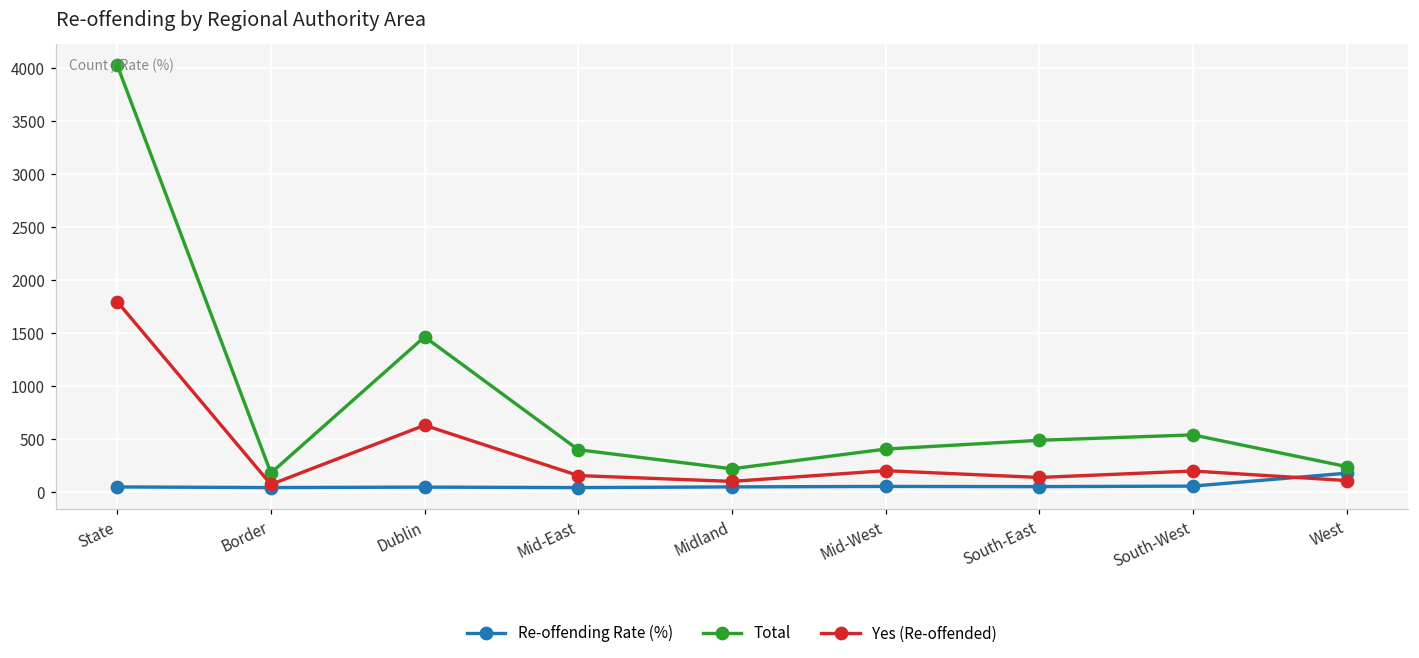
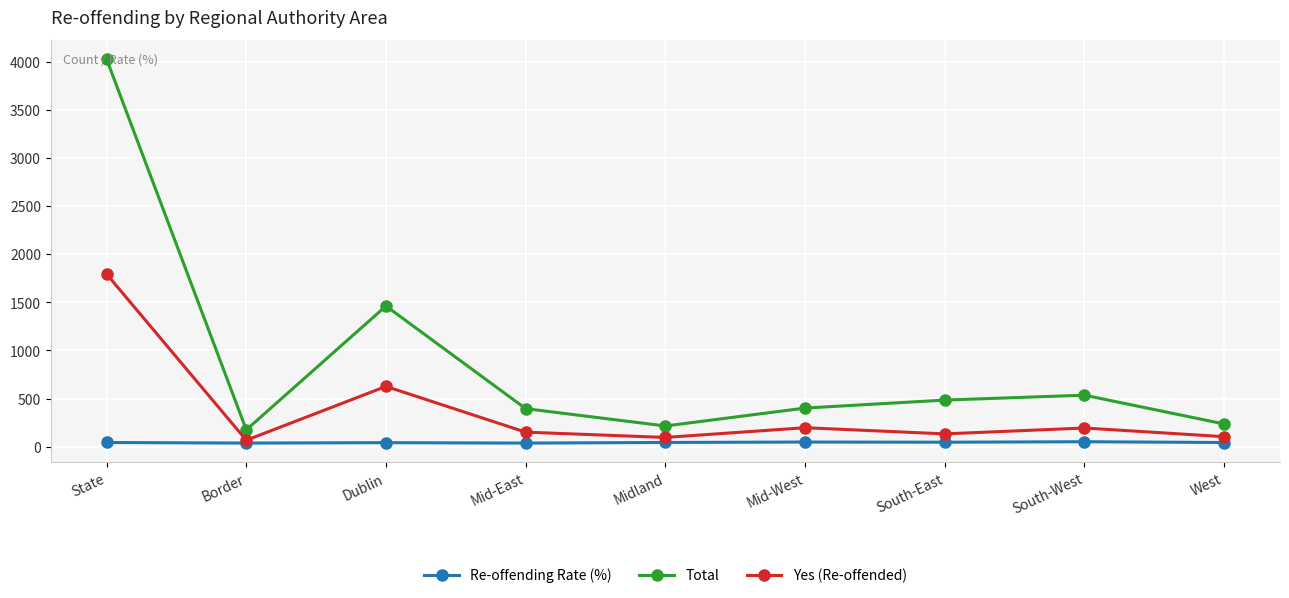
  {
    "Re-offending Rate (%)": {
      "State": 0,
      "Border": 0,
      "Dublin": 0,
      "Mid-East": 0,
      "Midland": 0,
      "Mid-West": 0,
      "South-East": 0,
      "South-West": 100,
-     "West": 200
+     "West": 0
    },
    "Total": {
      "State": 4000,
      "Border": 200,
      "Dublin": 1500,
      "Mid-East": 400,
      "Midland": 200,
      "Mid-West": 400,
      "South-East": 500,
      "South-West": 500,
      "West": 200
    },
    "Yes (Re-offended)": {
      "State": 1800,
      "Border": 100,
      "Dublin": 600,
      "Mid-East": 200,
      "Midland": 100,
      "Mid-West": 200,
      "South-East": 100,
      "South-West": 200,
      "West": 100
    }
  }
